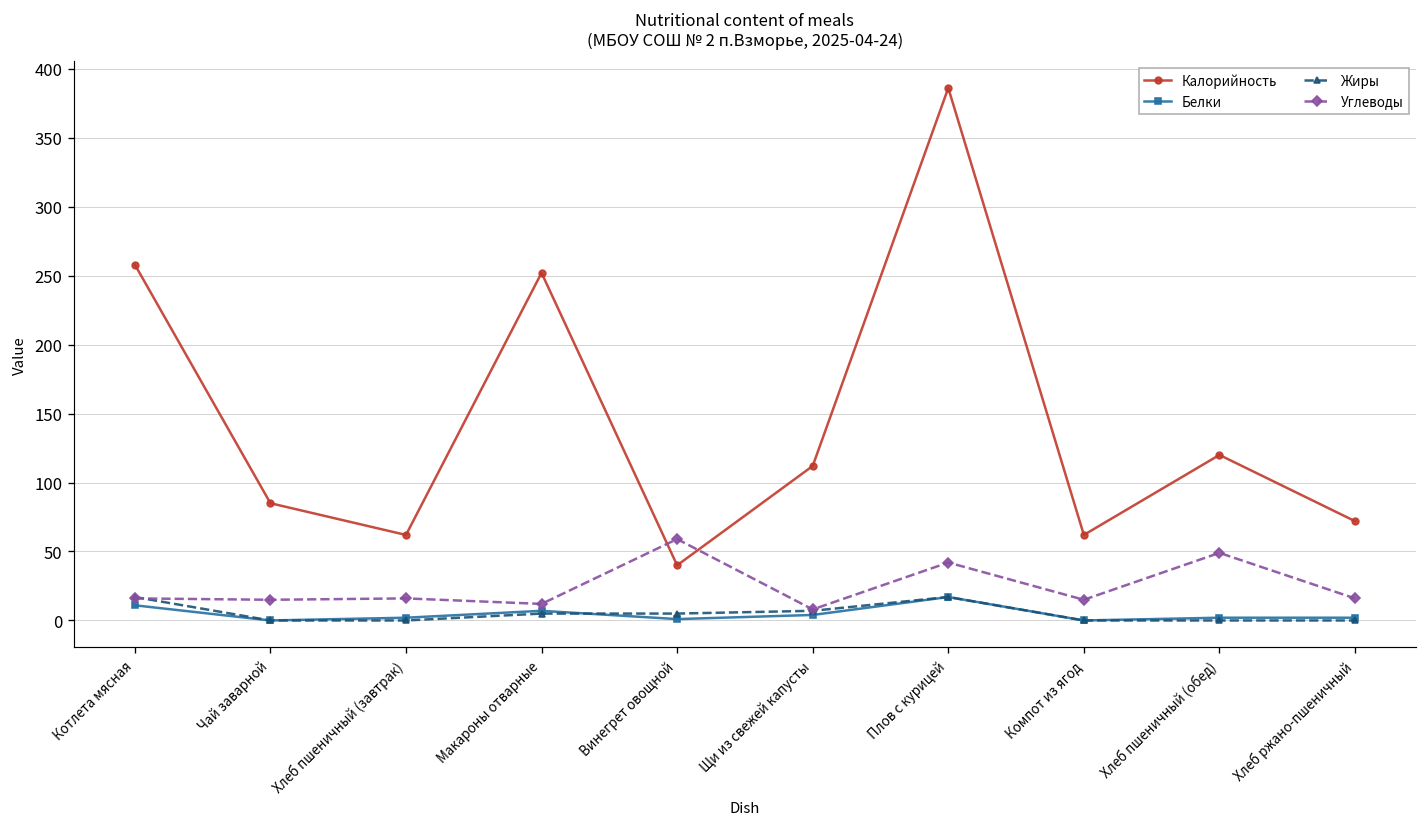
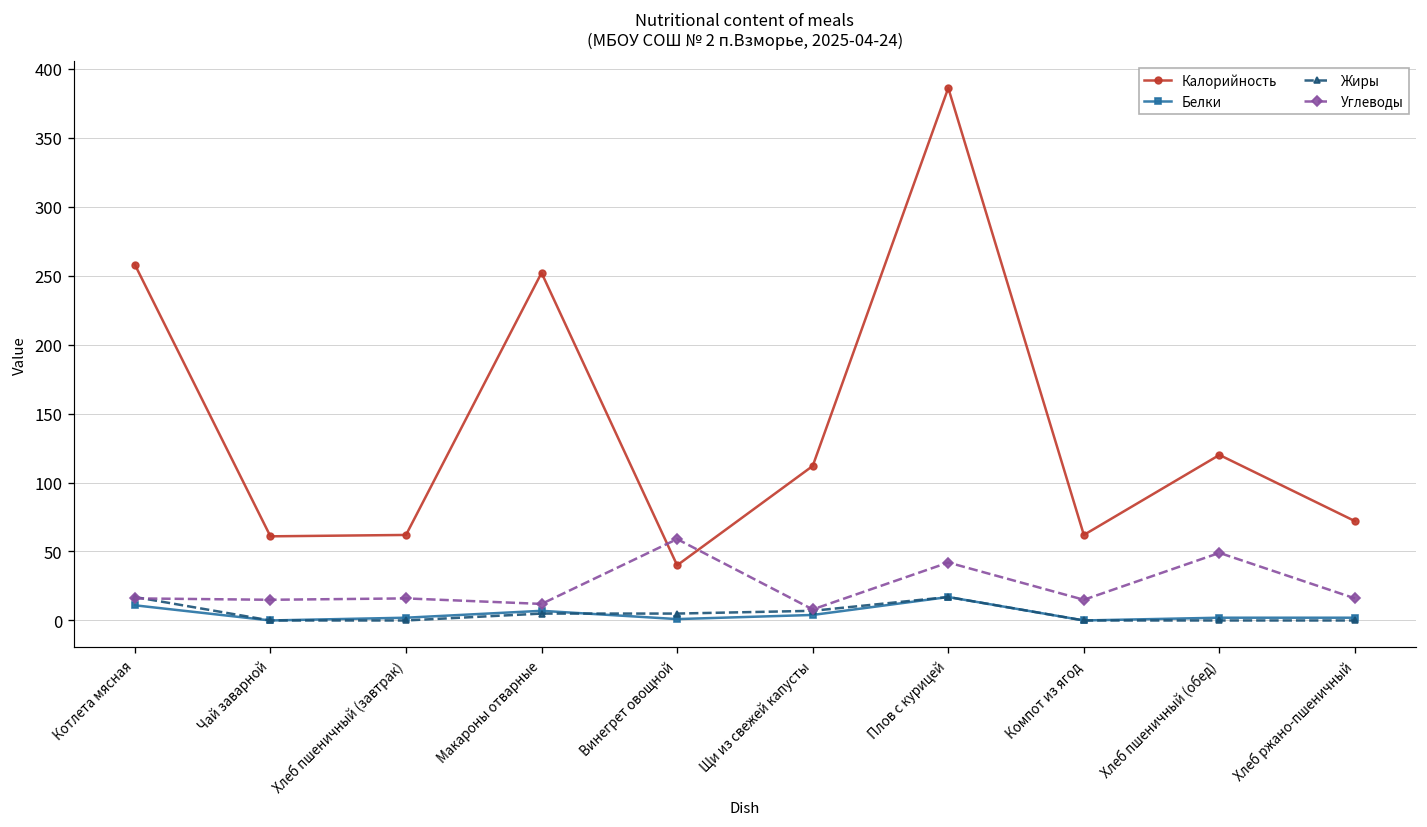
  {
    "Калорийность": {
      "Котлета мясная": 258,
-     "Чай заварной": 85,
+     "Чай заварной": 61,
      "Хлеб пшеничный (завтрак)": 62,
      "Макароны отварные": 252,
      "Винегрет овощной": 40,
      "Щи из свежей капусты": 112,
      "Плов с курицей": 386,
      "Компот из ягод": 62,
      "Хлеб пшеничный (обед)": 120,
      "Хлеб ржано-пшеничный": 72
    },
    "Углеводы": {
      "Чай заварной": 15,
      "Хлеб пшеничный (завтрак)": 16,
      "Макароны отварные": 12,
      "Винегрет овощной": 59,
      "Плов с курицей": 42,
      "Компот из ягод": 15,
      "Хлеб пшеничный (обед)": 49,
      "Хлеб ржано-пшеничный": 16
    }
  }
